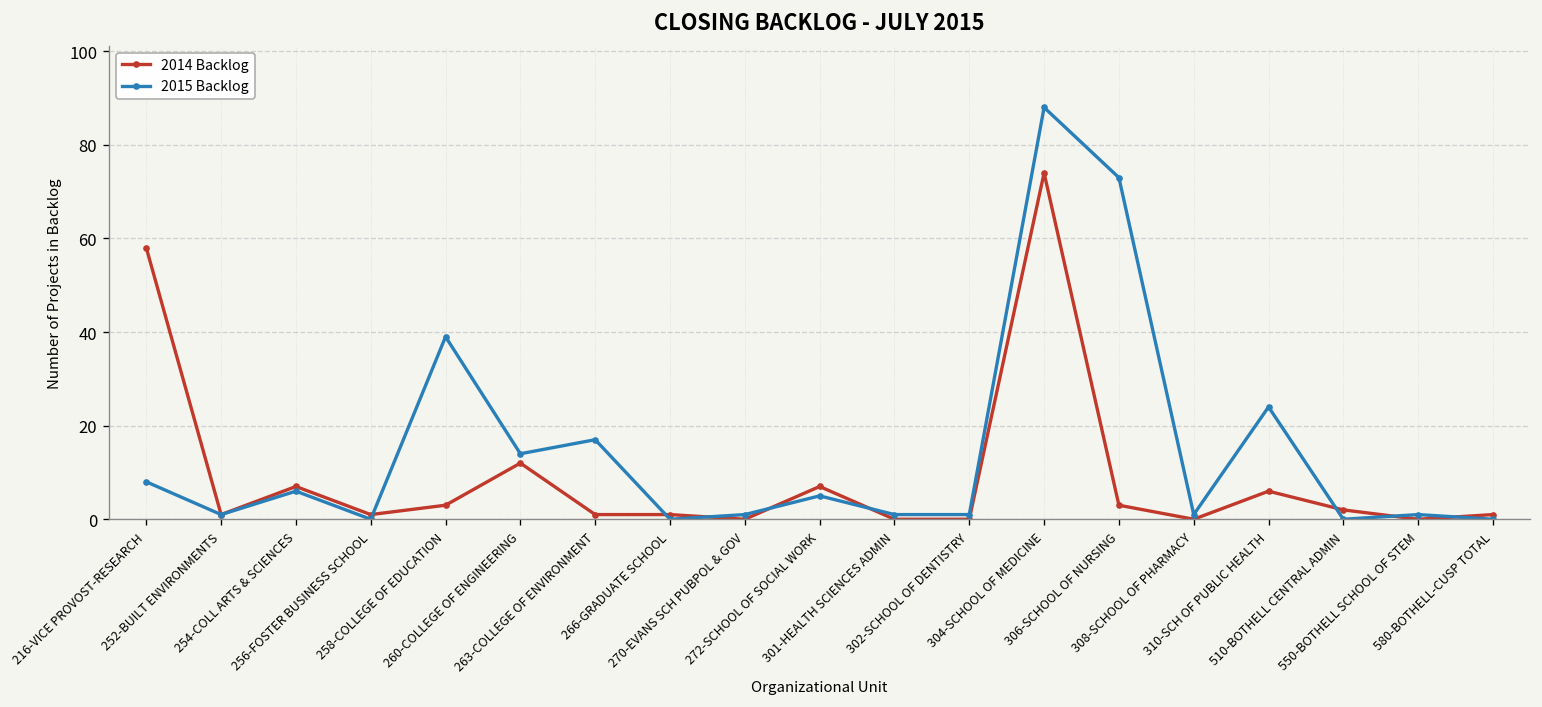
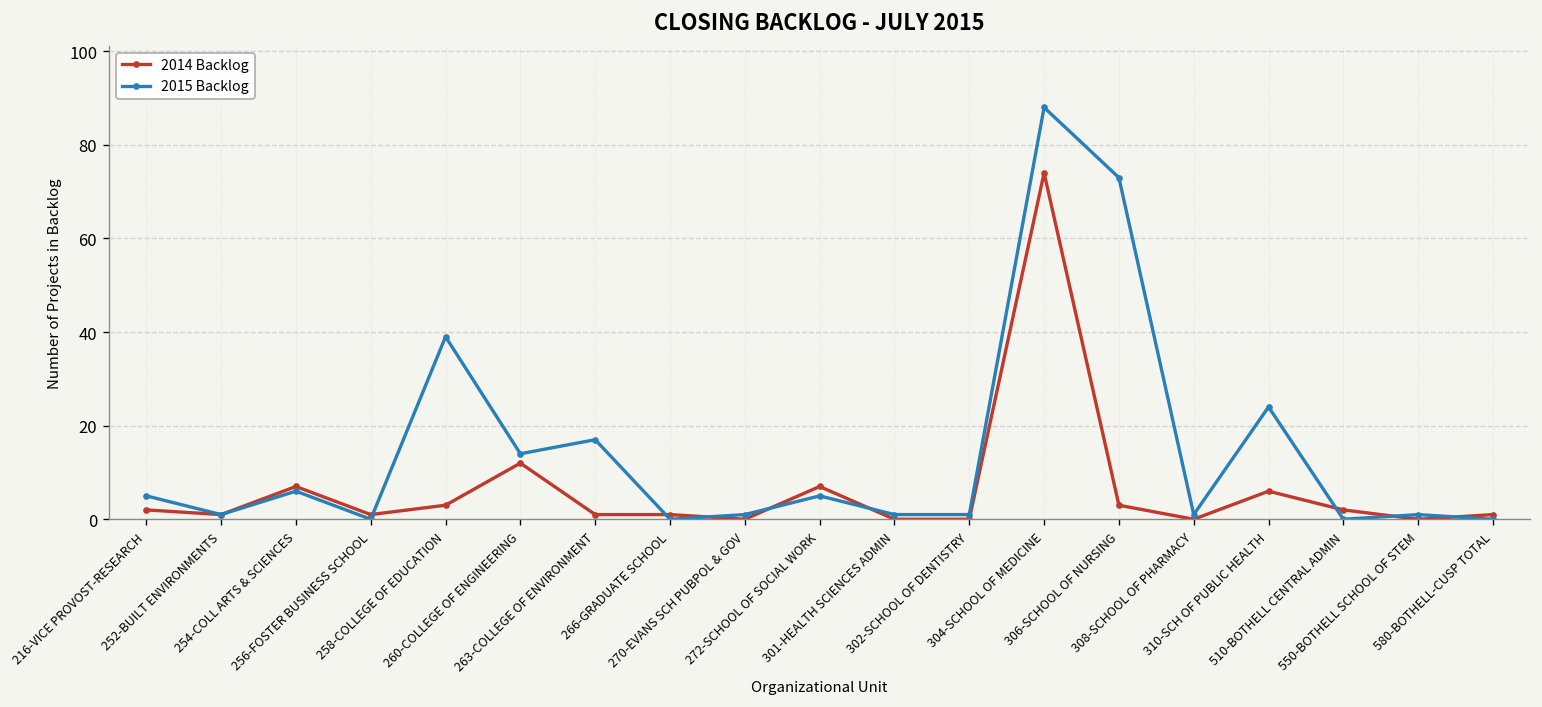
  {
    "2014 Backlog": {
-     "216-VICE PROVOST-RESEARCH": 58,
+     "216-VICE PROVOST-RESEARCH": 2,
      "254-COLL ARTS & SCIENCES": 7,
      "256-FOSTER BUSINESS SCHOOL": 1,
      "258-COLLEGE OF EDUCATION": 3,
      "260-COLLEGE OF ENGINEERING": 12,
      "263-COLLEGE OF ENVIRONMENT": 1,
      "266-GRADUATE SCHOOL": 1,
      "270-EVANS SCH PUBPOL & GOV": 0,
      "272-SCHOOL OF SOCIAL WORK": 7,
      "301-HEALTH SCIENCES ADMIN": 0,
      "302-SCHOOL OF DENTISTRY": 0,
      "304-SCHOOL OF MEDICINE": 74,
      "306-SCHOOL OF NURSING": 3,
      "308-SCHOOL OF PHARMACY": 0,
      "310-SCH OF PUBLIC HEALTH": 6,
      "510-BOTHELL CENTRAL ADMIN": 2,
      "550-BOTHELL SCHOOL OF STEM": 0,
      "580-BOTHELL-CUSP TOTAL": 1
    },
    "2015 Backlog": {
-     "216-VICE PROVOST-RESEARCH": 8,
+     "216-VICE PROVOST-RESEARCH": 5,
      "254-COLL ARTS & SCIENCES": 6,
      "256-FOSTER BUSINESS SCHOOL": 0,
      "258-COLLEGE OF EDUCATION": 39,
      "260-COLLEGE OF ENGINEERING": 14,
      "263-COLLEGE OF ENVIRONMENT": 17,
      "266-GRADUATE SCHOOL": 0,
      "270-EVANS SCH PUBPOL & GOV": 1,
      "272-SCHOOL OF SOCIAL WORK": 5,
      "301-HEALTH SCIENCES ADMIN": 1,
      "302-SCHOOL OF DENTISTRY": 1,
      "304-SCHOOL OF MEDICINE": 88,
      "306-SCHOOL OF NURSING": 73,
      "308-SCHOOL OF PHARMACY": 1,
      "310-SCH OF PUBLIC HEALTH": 24,
      "510-BOTHELL CENTRAL ADMIN": 0,
      "550-BOTHELL SCHOOL OF STEM": 1,
      "580-BOTHELL-CUSP TOTAL": 0
    }
  }
